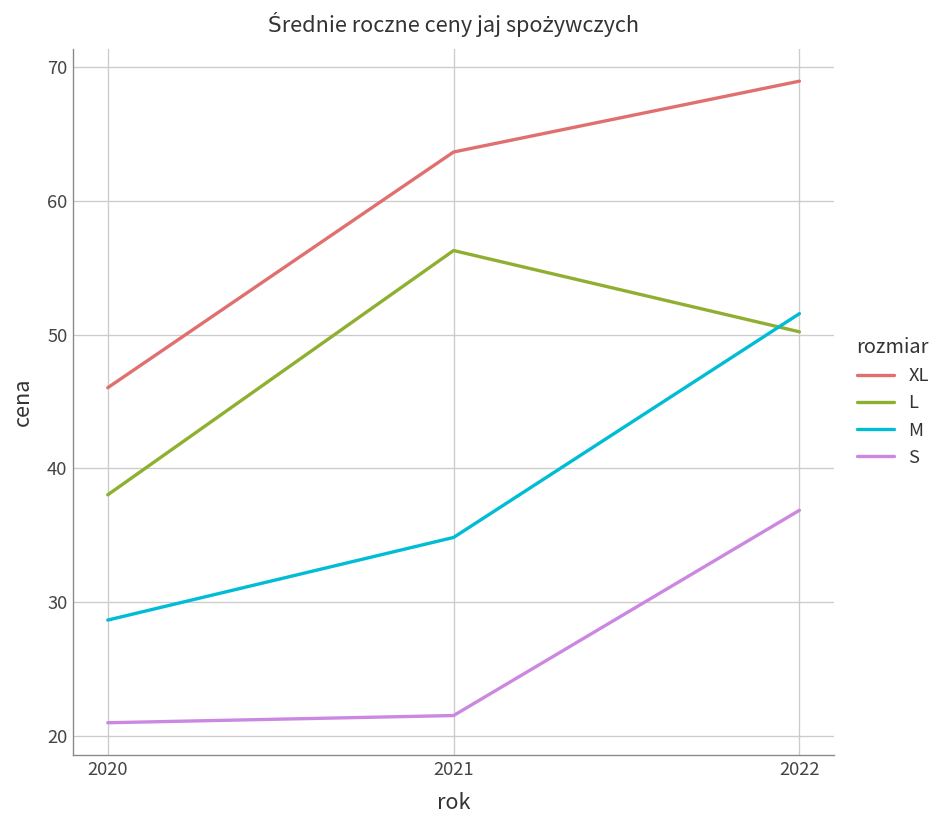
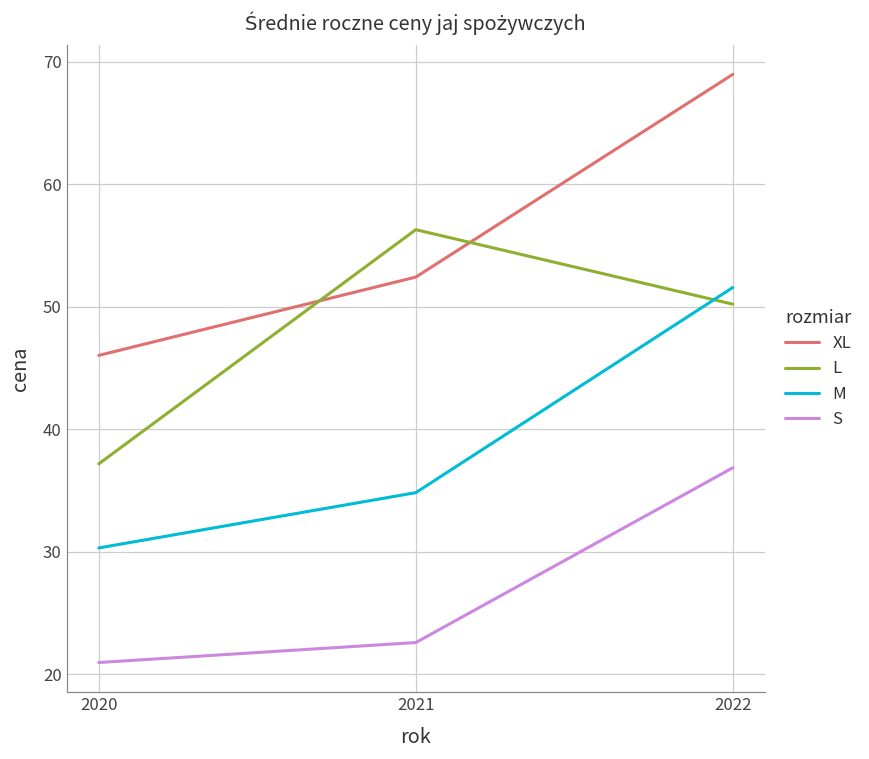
  {
    "XL": {
      "2020": 46.0,
-     "2021": 63.7,
+     "2021": 52.4,
      "2022": 69.0
    },
    "L": {
-     "2020": 38.0,
+     "2020": 37.2,
      "2021": 56.3,
      "2022": 50.2
    },
    "M": {
-     "2020": 28.6,
+     "2020": 30.3,
      "2021": 34.8,
      "2022": 51.6
    },
    "S": {
      "2020": 21.0,
-     "2021": 21.5,
+     "2021": 22.6,
      "2022": 36.9
    }
  }
